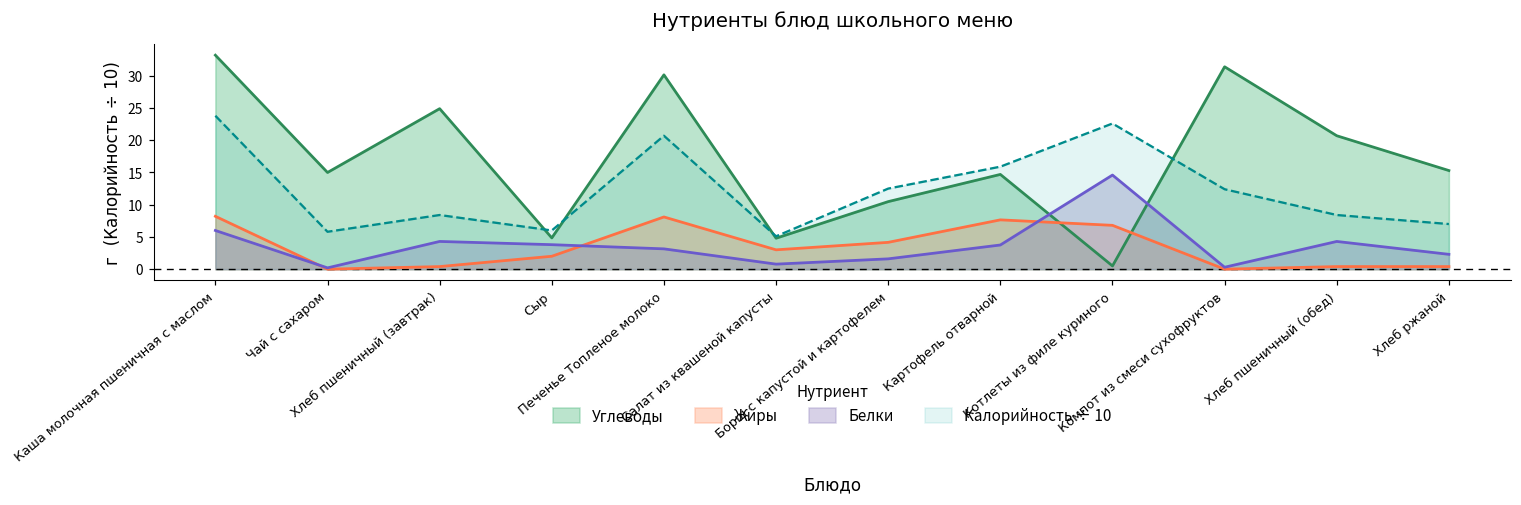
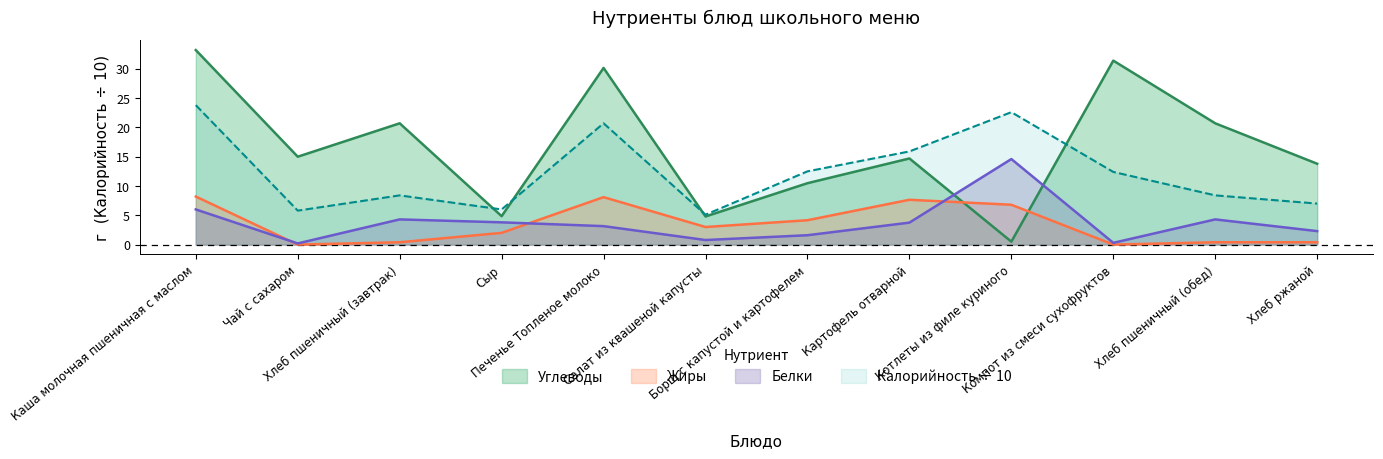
  {
    "Углеводы": {
      "Каша молочная пшеничная с маслом": 33,
      "Чай с сахаром": 15,
-     "Хлеб пшеничный (завтрак)": 25,
+     "Хлеб пшеничный (завтрак)": 21,
      "Сыр": 5,
      "Печенье Топленое молоко": 30,
      "Борщ с капустой и картофелем": 10,
      "Картофель отварной": 15,
      "Котлеты из филе куриного": 1,
      "Компот из смеси сухофруктов": 31,
      "Хлеб пшеничный (обед)": 21,
-     "Хлеб ржаной": 15
+     "Хлеб ржаной": 14
    },
    "Жиры": {
      "Каша молочная пшеничная с маслом": 8,
      "Хлеб пшеничный (завтрак)": 0,
      "Сыр": 2,
      "Печенье Топленое молоко": 8,
      "Салат из квашеной капусты": 3,
      "Борщ с капустой и картофелем": 4,
      "Картофель отварной": 8,
      "Котлеты из филе куриного": 7,
      "Хлеб пшеничный (обед)": 0,
      "Хлеб ржаной": 0
    },
    "Белки": {
      "Каша молочная пшеничная с маслом": 6,
      "Хлеб пшеничный (завтрак)": 4,
      "Сыр": 4,
      "Печенье Топленое молоко": 3,
      "Салат из квашеной капусты": 1,
      "Борщ с капустой и картофелем": 2,
      "Картофель отварной": 4,
      "Котлеты из филе куриного": 15,
      "Хлеб пшеничный (обед)": 4,
      "Хлеб ржаной": 2
    },
    "Калорийность ÷ 10": {
      "Каша молочная пшеничная с маслом": 24,
      "Чай с сахаром": 6,
      "Хлеб пшеничный (завтрак)": 8,
      "Сыр": 6,
      "Печенье Топленое молоко": 21,
      "Борщ с капустой и картофелем": 13,
      "Картофель отварной": 16,
      "Котлеты из филе куриного": 23,
      "Компот из смеси сухофруктов": 12,
      "Хлеб пшеничный (обед)": 8,
      "Хлеб ржаной": 7
    }
  }
